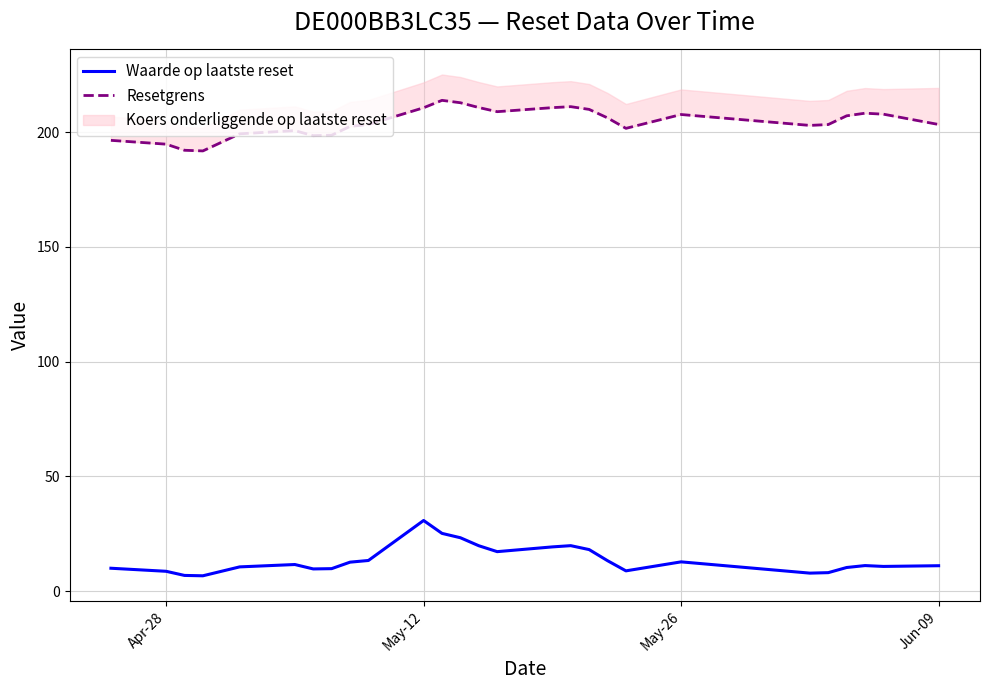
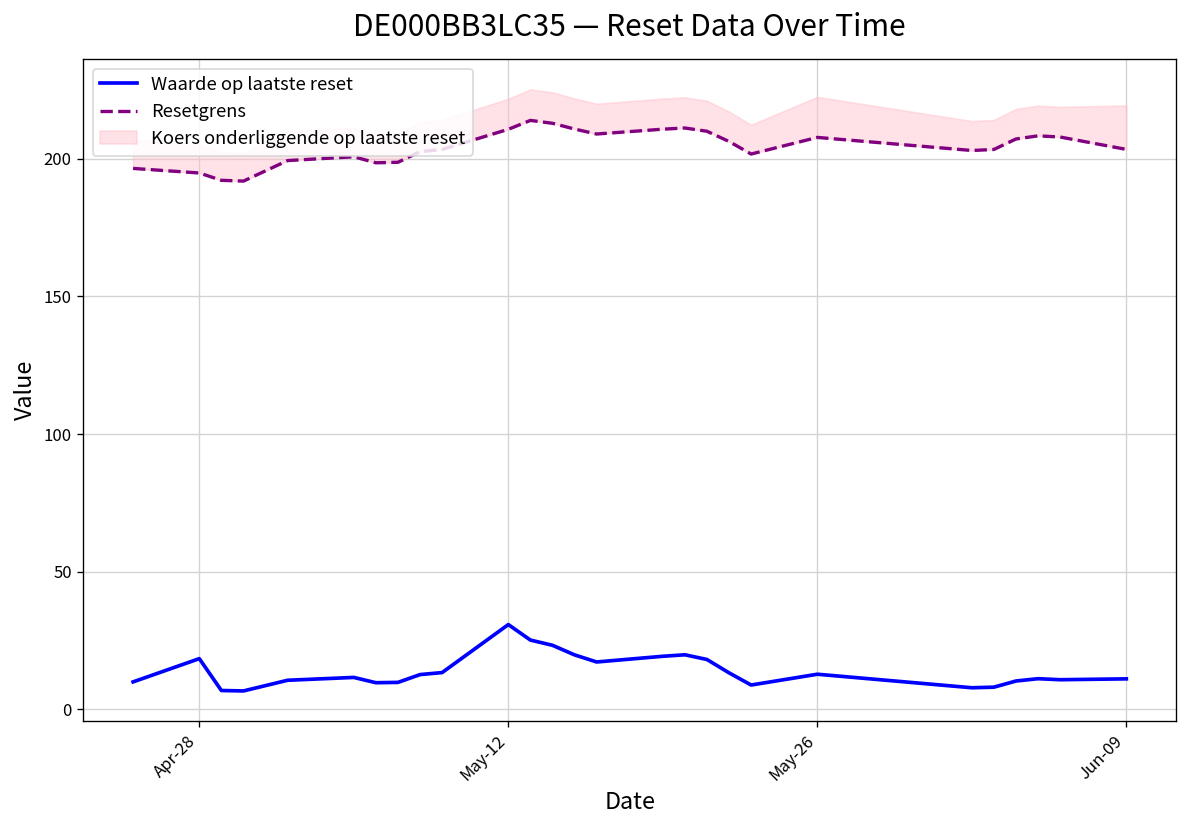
  {
    "Waarde op laatste reset": {
-     "Apr-28": 9,
+     "Apr-28": 18,
      "May-12": 31,
      "May-26": 13,
      "Jun-09": 11
    },
    "Resetgrens": {
      "Apr-28": 195,
      "May-12": 211,
      "May-26": 208,
      "Jun-09": 203
    },
    "Koers onderliggende op laatste reset": {
      "May-12": 222,
-     "May-26": 219,
+     "May-26": 222,
      "Jun-09": 219
    }
  }
